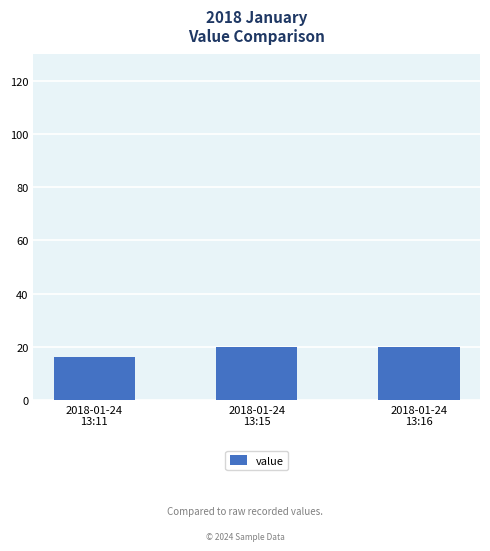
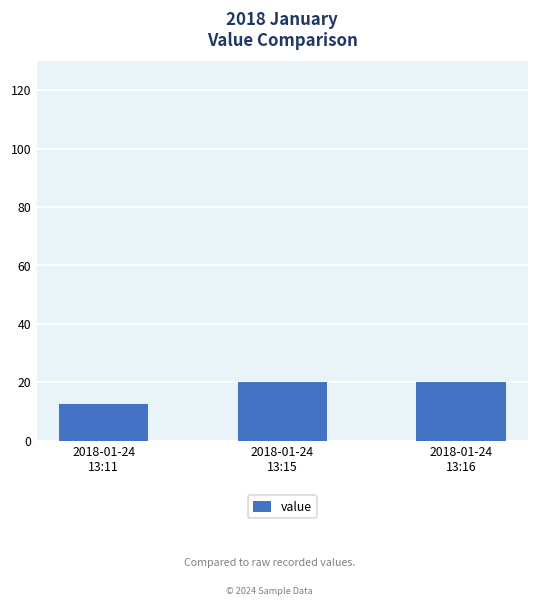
  {
-   "2018-01-24 13:11": 16,
+   "2018-01-24 13:11": 13,
    "2018-01-24 13:15": 20,
    "2018-01-24 13:16": 20
  }
